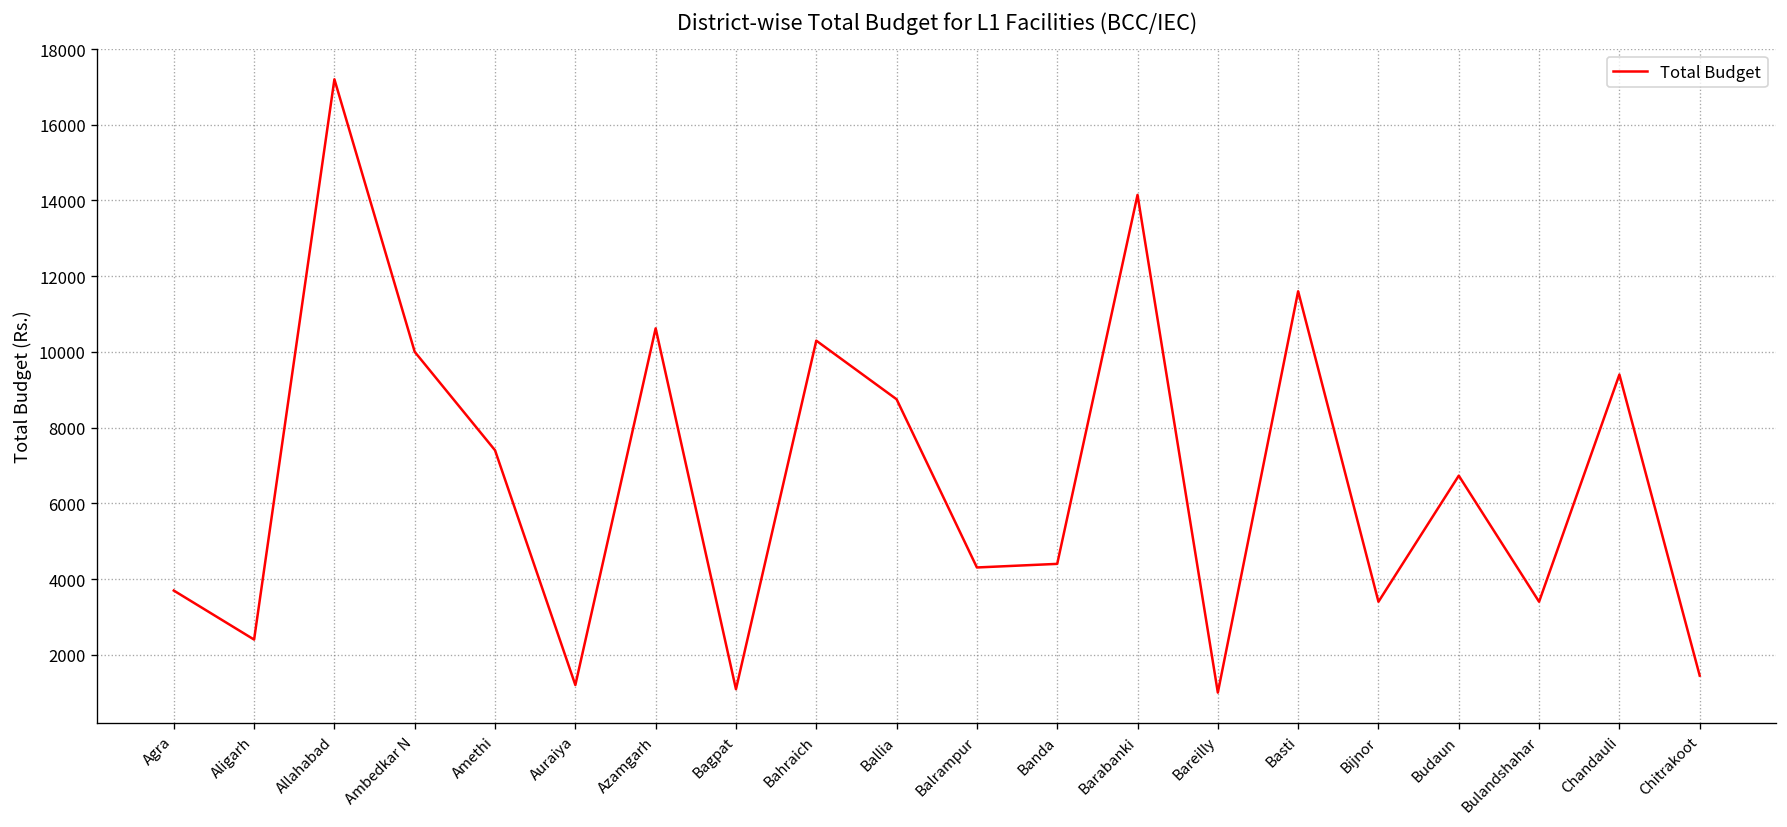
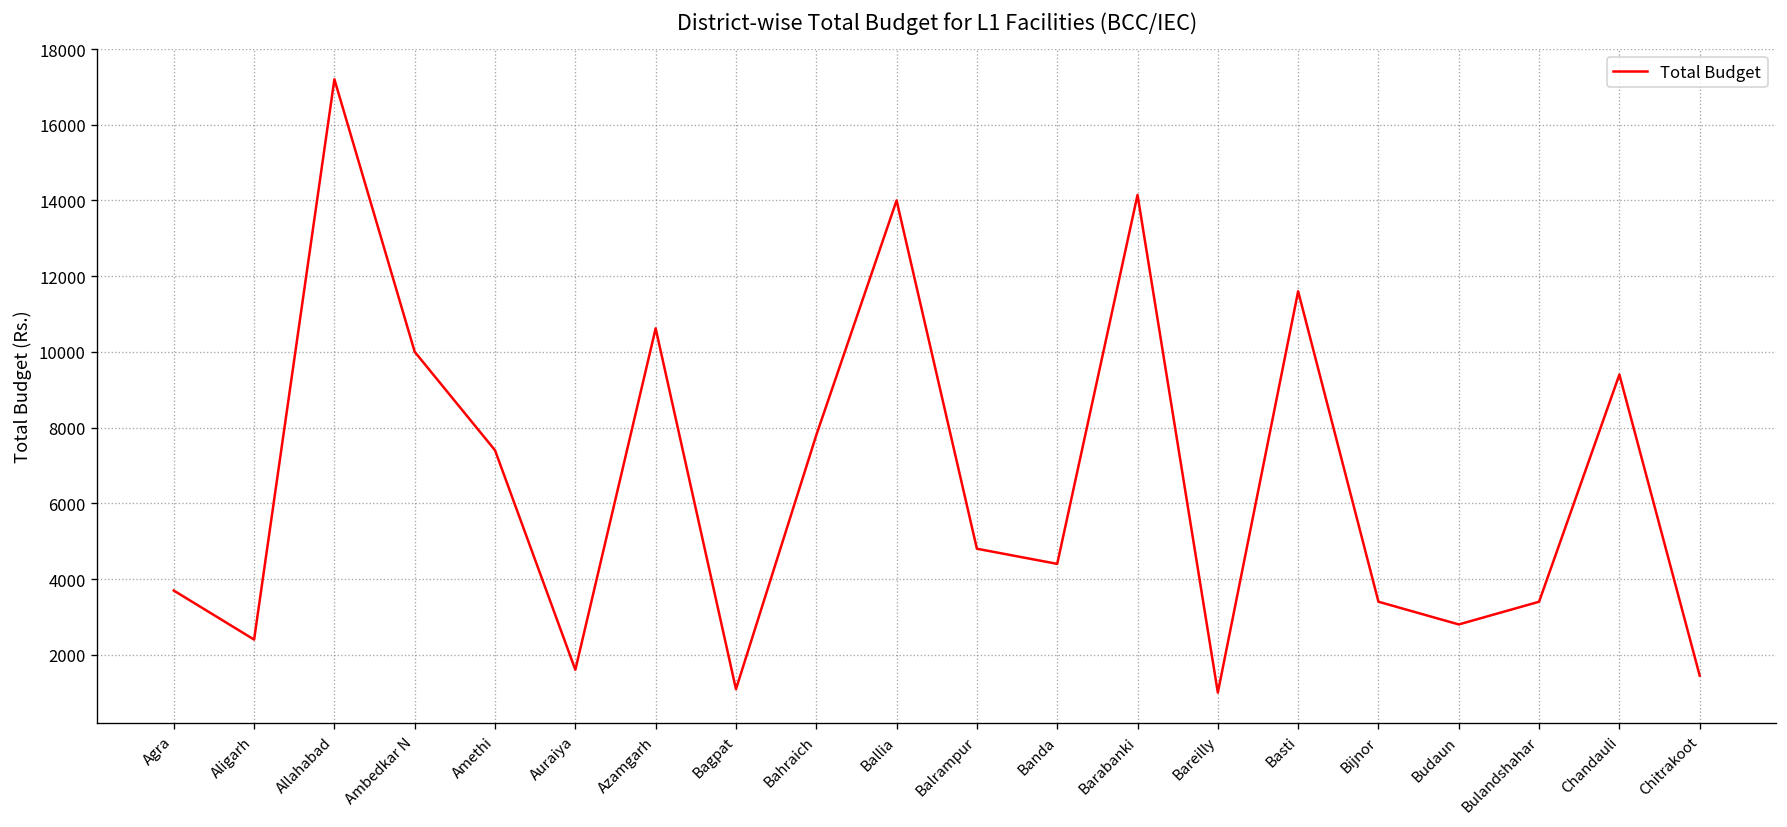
  {
    "Agra": 3700,
    "Aligarh": 2400,
    "Allahabad": 17200,
    "Ambedkar N": 10000,
    "Amethi": 7400,
-   "Auraiya": 1200,
+   "Auraiya": 1600,
    "Azamgarh": 10600,
    "Bagpat": 1100,
-   "Bahraich": 10300,
-   "Ballia": 8700,
-   "Balrampur": 4300,
+   "Bahraich": 7800,
+   "Ballia": 14000,
+   "Balrampur": 4800,
    "Banda": 4400,
    "Barabanki": 14100,
    "Bareilly": 1000,
    "Basti": 11600,
    "Bijnor": 3400,
-   "Budaun": 6700,
+   "Budaun": 2800,
    "Bulandshahar": 3400,
    "Chandauli": 9400,
    "Chitrakoot": 1400
  }
